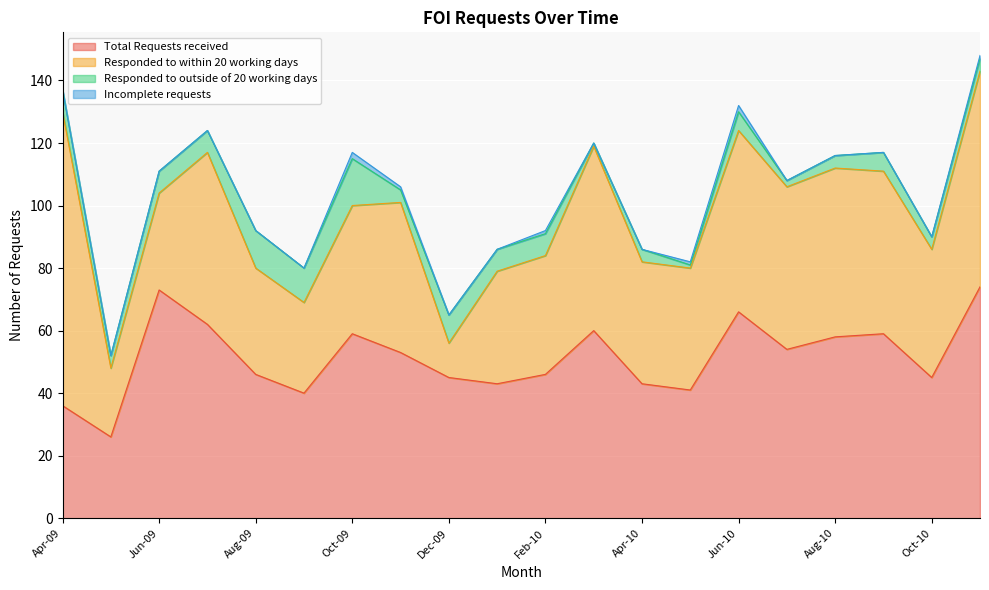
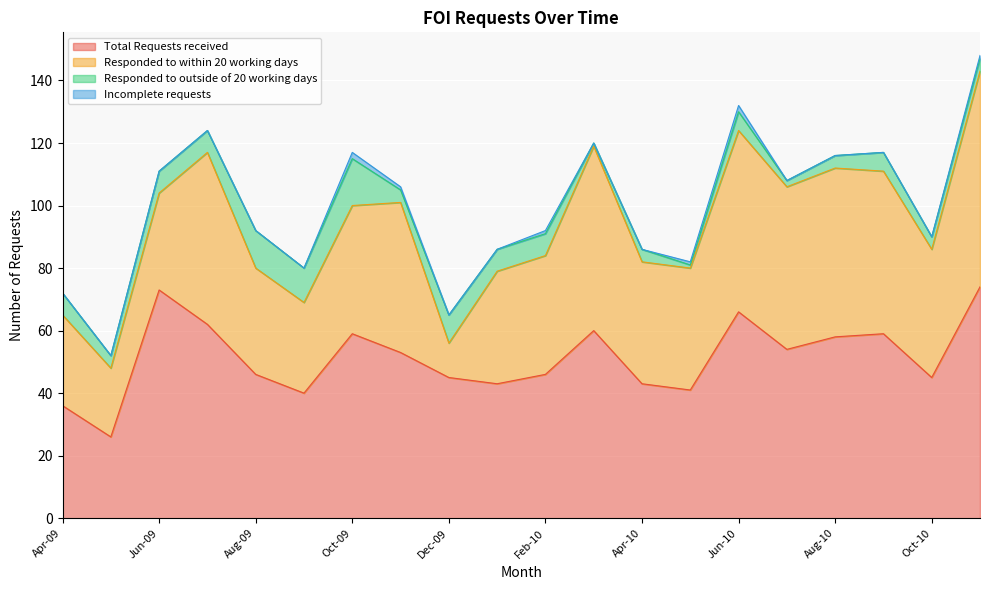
  {
    "Total Requests received": {
      "Apr-09": 36,
      "Jun-09": 73,
      "Aug-09": 46,
      "Oct-09": 59,
      "Dec-09": 45,
      "Feb-10": 46,
      "Apr-10": 43,
      "Jun-10": 66,
      "Aug-10": 58,
      "Oct-10": 45
    },
    "Responded to within 20 working days": {
-     "Apr-09": 94,
+     "Apr-09": 29,
      "Jun-09": 31,
      "Aug-09": 34,
      "Oct-09": 41,
      "Dec-09": 11,
      "Feb-10": 38,
      "Apr-10": 39,
      "Jun-10": 58,
      "Aug-10": 54,
      "Oct-10": 41
    },
    "Responded to outside of 20 working days": {
      "Oct-09": 15,
      "Feb-10": 7,
      "Jun-10": 6
    },
    "Incomplete requests": {
      "Oct-09": 2,
      "Feb-10": 1,
      "Jun-10": 2
    }
  }
